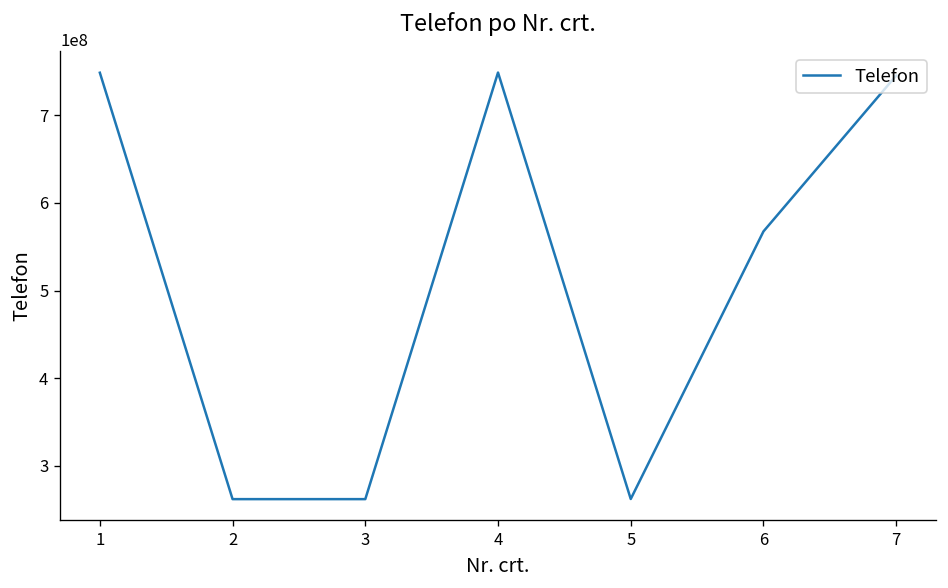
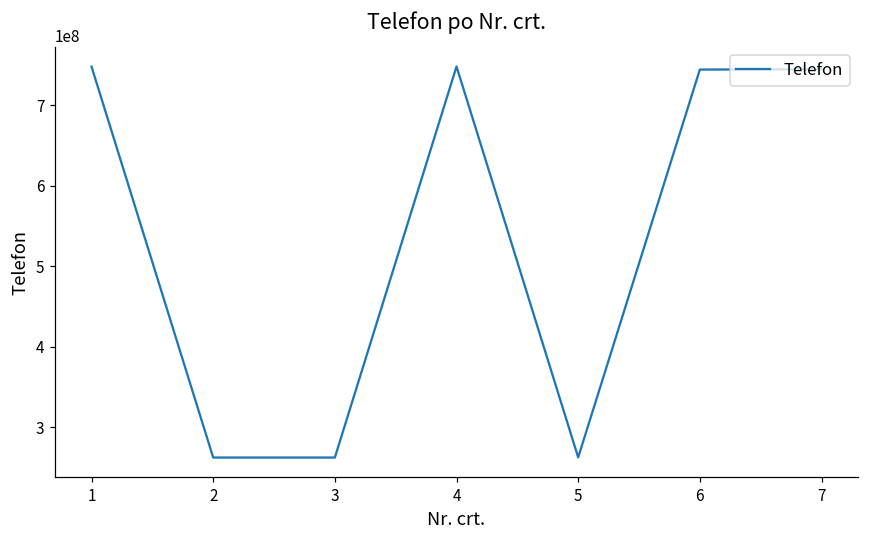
  {
    "1": 750000000,
    "2": 260000000,
    "3": 260000000,
    "4": 750000000,
    "5": 260000000,
-   "6": 570000000
+   "6": 740000000
  }
